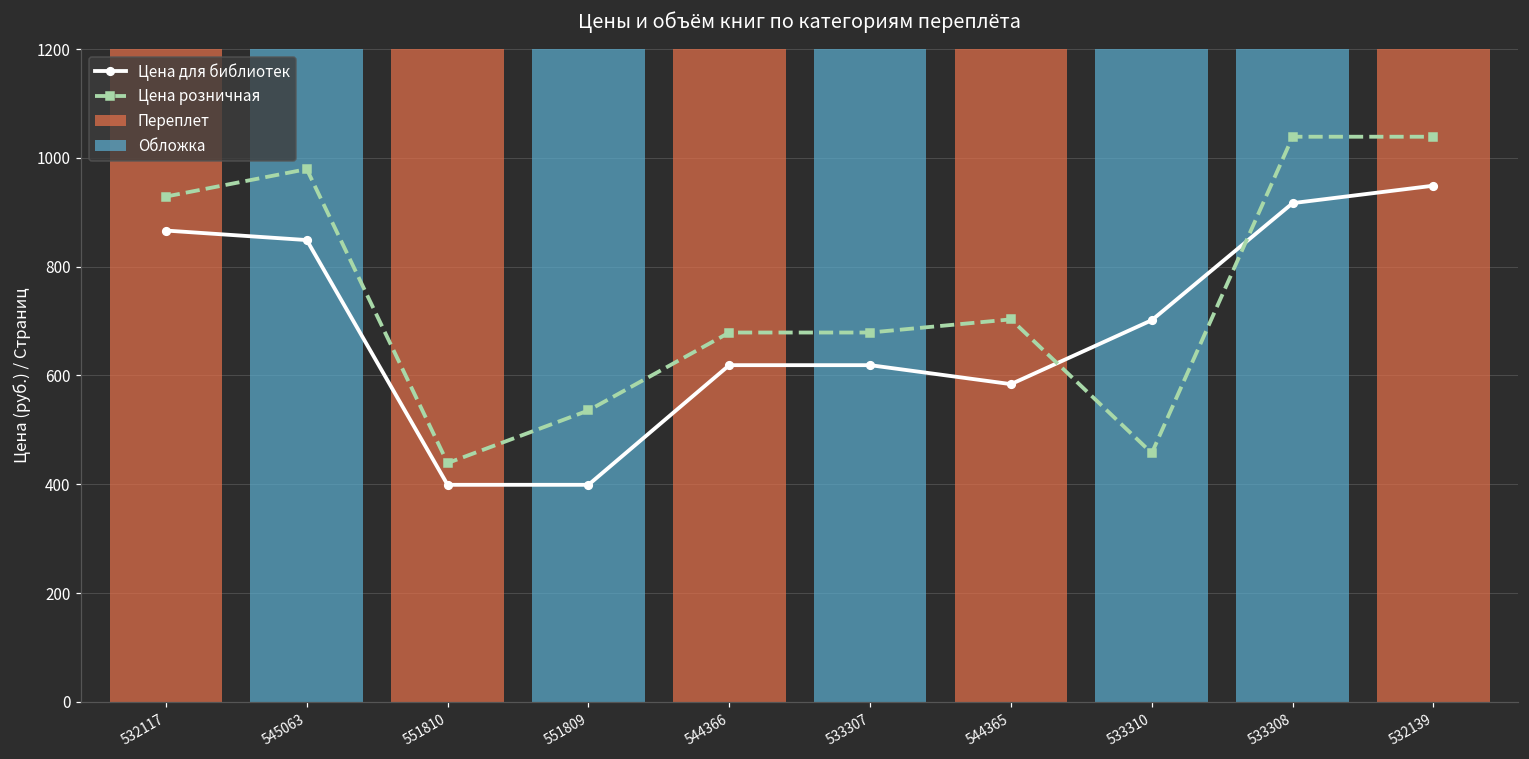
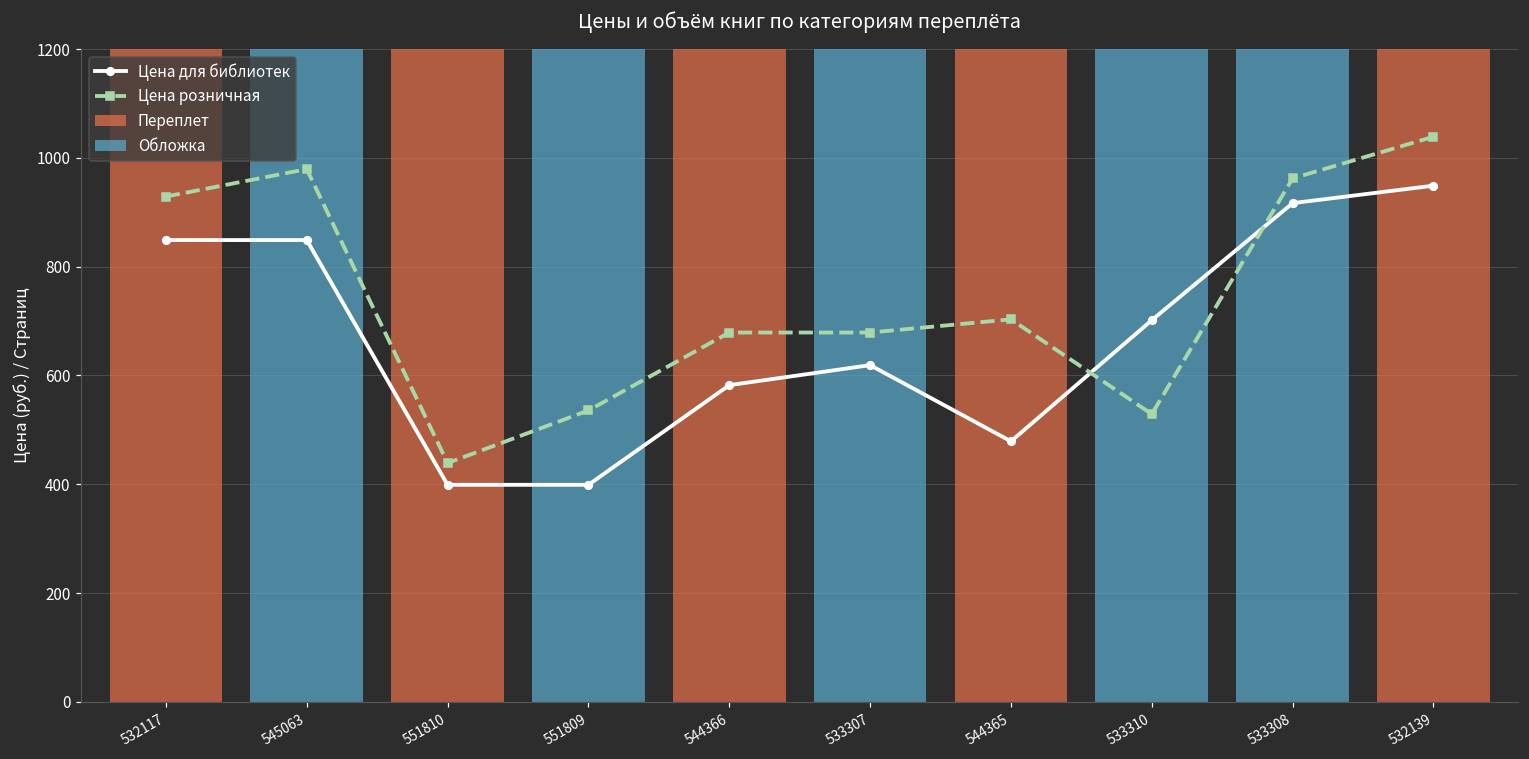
  {
    "Цена для библиотек": {
-     "532117": 870,
+     "532117": 850,
      "545063": 850,
      "551810": 400,
      "551809": 400,
-     "544366": 620,
+     "544366": 580,
      "533307": 620,
-     "544365": 580,
+     "544365": 480,
      "533310": 700,
      "533308": 920,
      "532139": 950
    },
    "Цена розничная": {
      "532117": 930,
      "545063": 980,
      "551810": 440,
      "551809": 540,
      "544366": 680,
      "533307": 680,
      "544365": 700,
-     "533310": 460,
-     "533308": 1040,
+     "533310": 530,
+     "533308": 960,
      "532139": 1040
    }
  }
